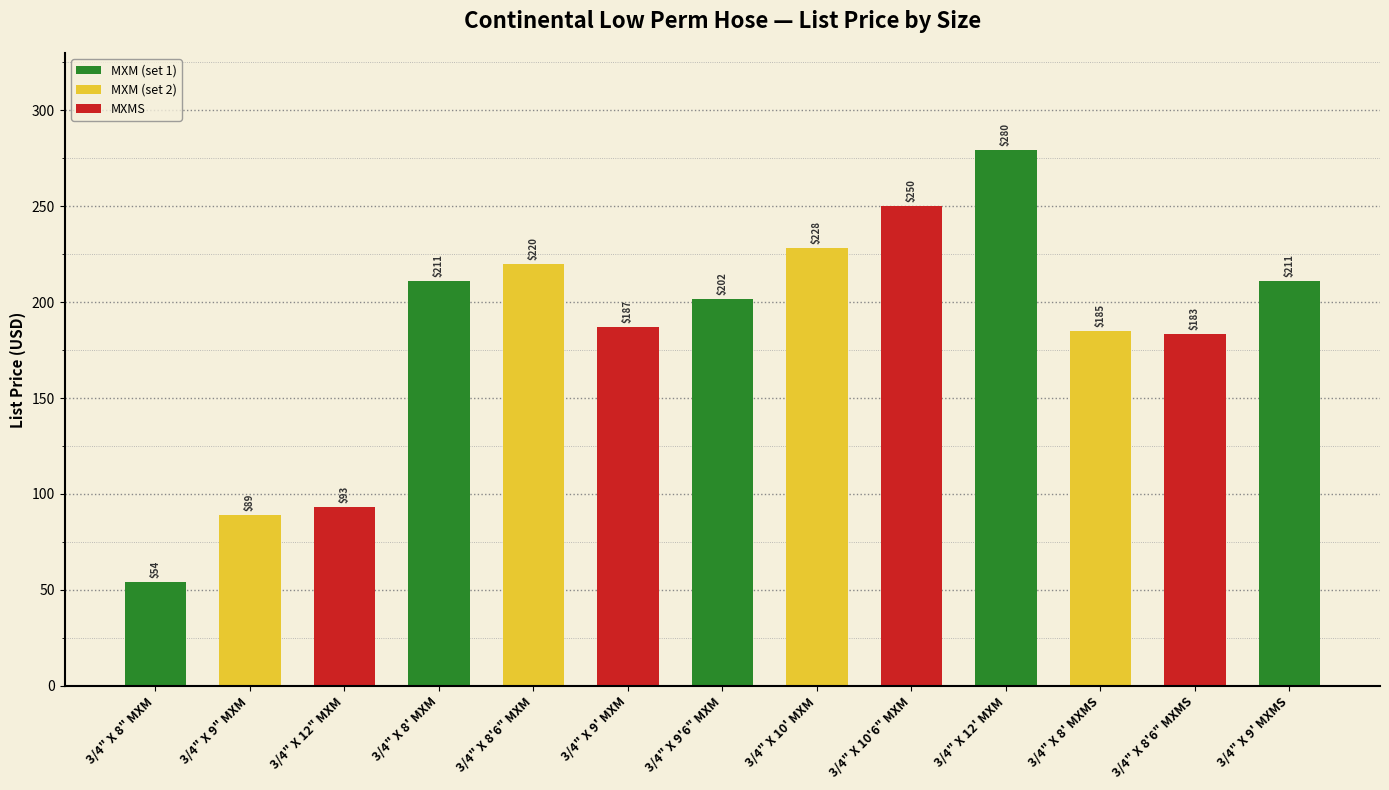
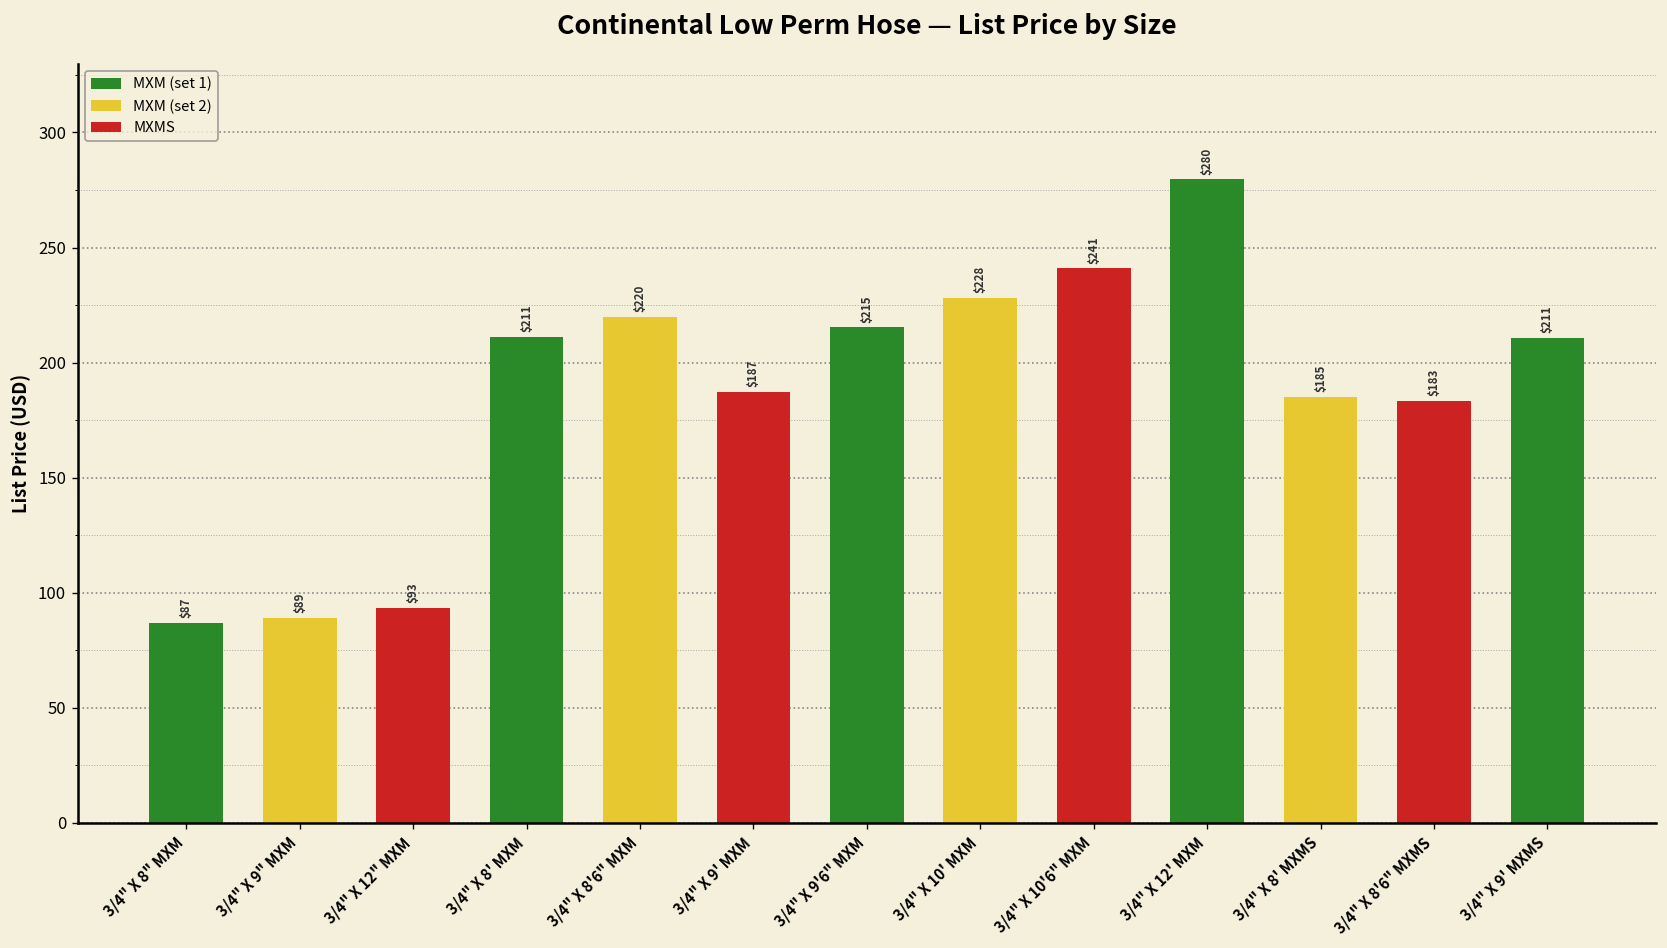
  {
-   "3/4\" X 8\" MXM": "$54",
+   "3/4\" X 8\" MXM": "$87",
    "3/4\" X 9\" MXM": "$89",
    "3/4\" X 12\" MXM": "$93",
    "3/4\" X 8' MXM": "$211",
    "3/4\" X 8'6\" MXM": "$220",
    "3/4\" X 9' MXM": "$187",
-   "3/4\" X 9'6\" MXM": "$202",
+   "3/4\" X 9'6\" MXM": "$215",
    "3/4\" X 10' MXM": "$228",
-   "3/4\" X 10'6\" MXM": "$250",
+   "3/4\" X 10'6\" MXM": "$241",
    "3/4\" X 12' MXM": "$280",
    "3/4\" X 8' MXMS": "$185",
    "3/4\" X 8'6\" MXMS": "$183",
    "3/4\" X 9' MXMS": "$211"
  }
